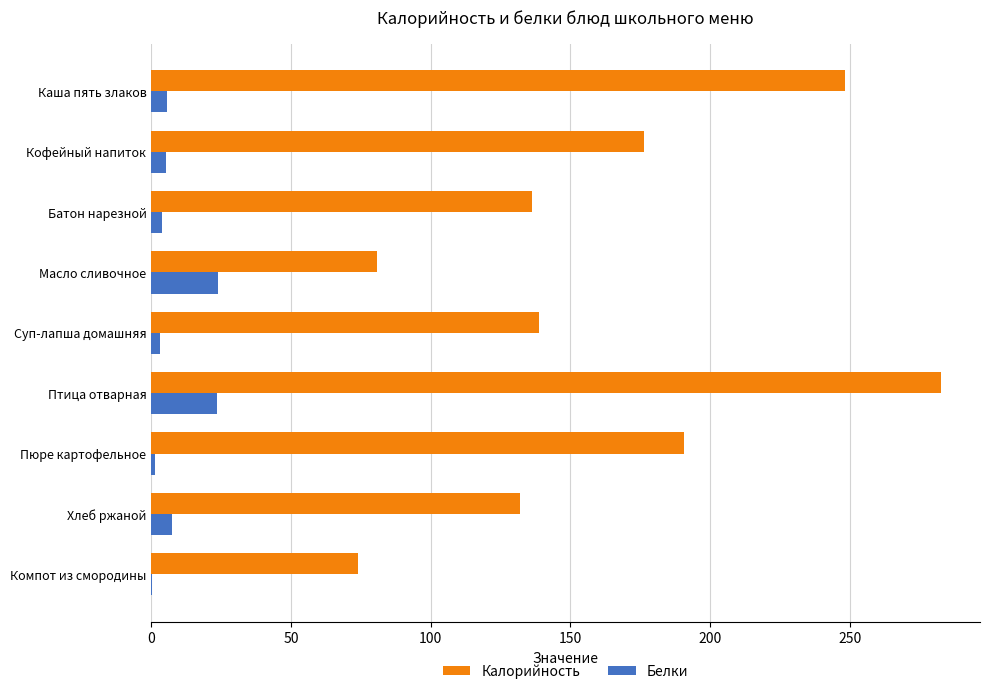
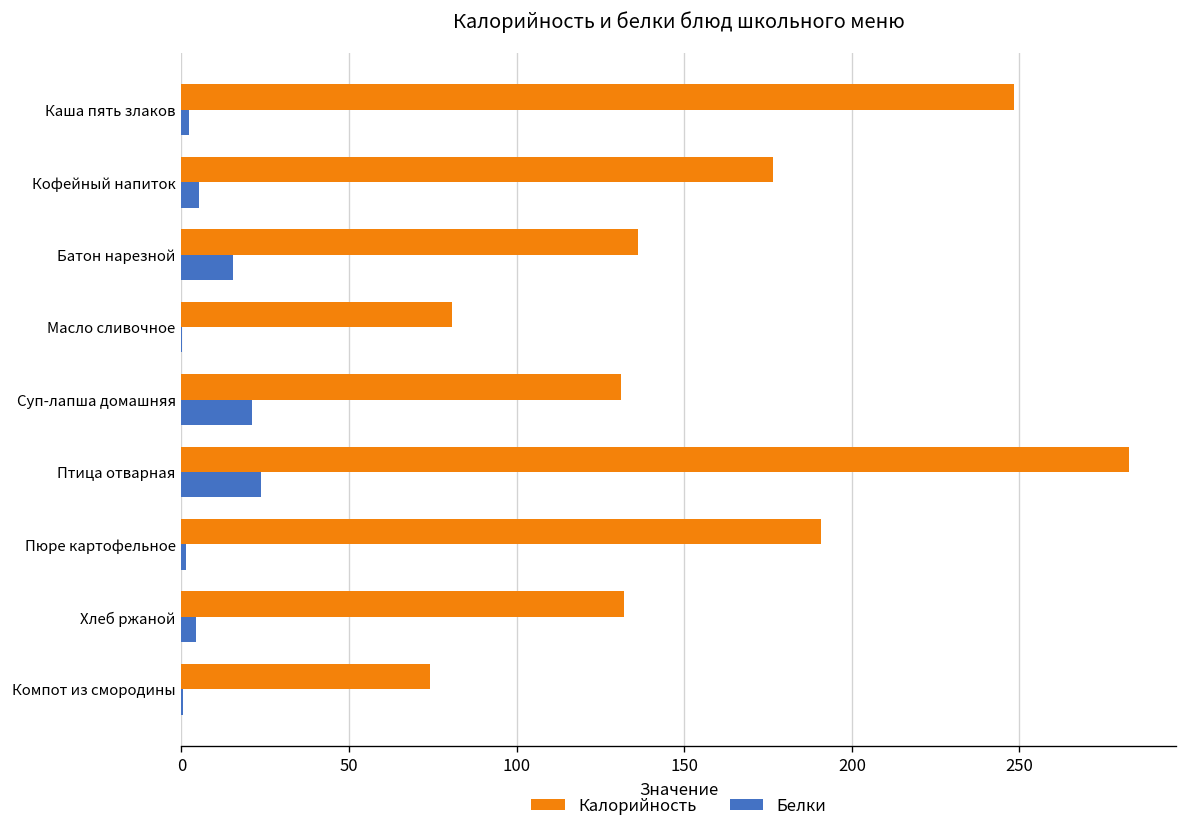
  {
    "Калорийность": {
      "Каша пять злаков": 248,
      "Кофейный напиток": 176,
      "Батон нарезной": 136,
      "Масло сливочное": 81,
-     "Суп-лапша домашняя": 139,
+     "Суп-лапша домашняя": 131,
      "Птица отварная": 283,
      "Пюре картофельное": 191,
      "Хлеб ржаной": 132,
      "Компот из смородины": 74
    },
    "Белки": {
-     "Каша пять злаков": 6,
+     "Каша пять злаков": 2,
      "Кофейный напиток": 5,
-     "Батон нарезной": 4,
-     "Масло сливочное": 24,
-     "Суп-лапша домашняя": 3,
+     "Батон нарезной": 15,
+     "Масло сливочное": 0,
+     "Суп-лапша домашняя": 21,
      "Птица отварная": 24,
      "Пюре картофельное": 1,
-     "Хлеб ржаной": 8
+     "Хлеб ржаной": 4
    }
  }
